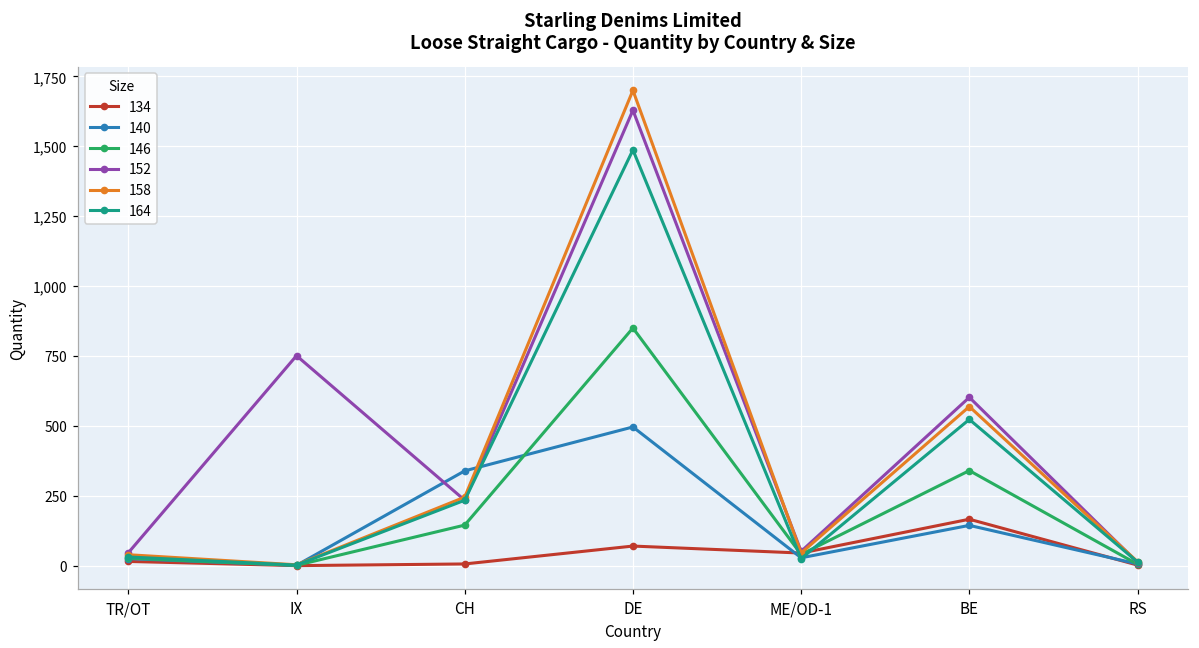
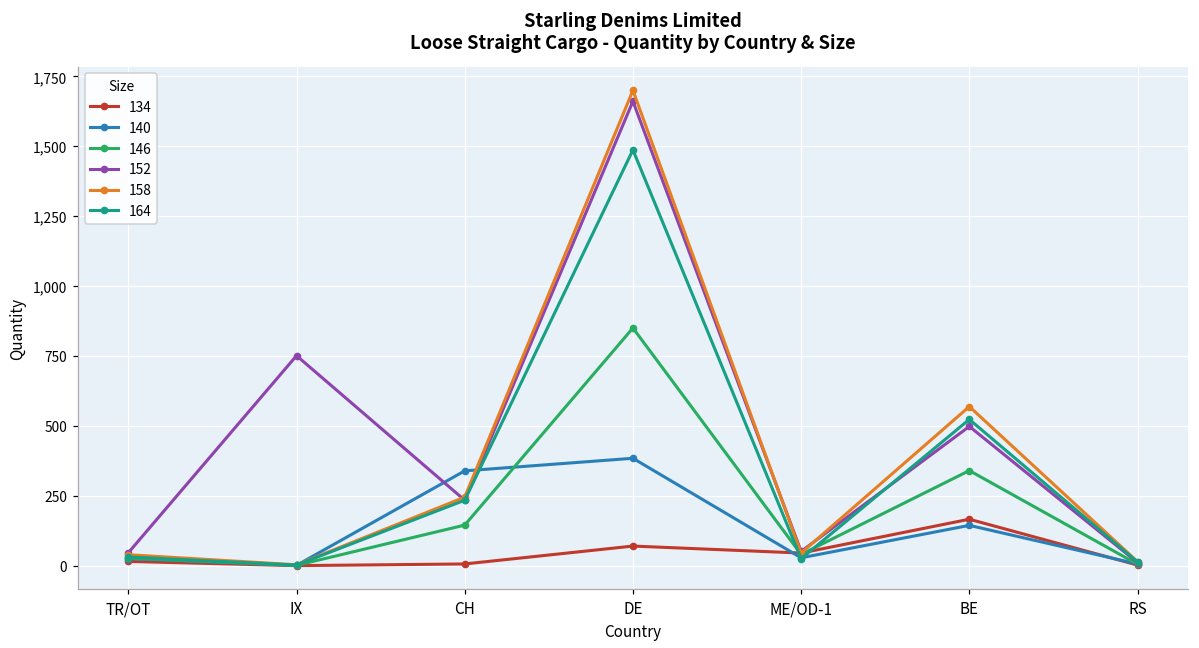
  {
    "134": {
      "CH": "10",
      "DE": "70",
      "BE": "170"
    },
    "140": {
      "CH": "340",
-     "DE": "500",
+     "DE": "380",
      "BE": "140"
    },
    "152": {
      "IX": "750",
-     "DE": "1,630",
-     "BE": "600"
+     "DE": "1,660",
+     "BE": "500"
    },
    "158": {
      "CH": "250",
      "DE": "1,700",
      "BE": "570"
    }
  }
